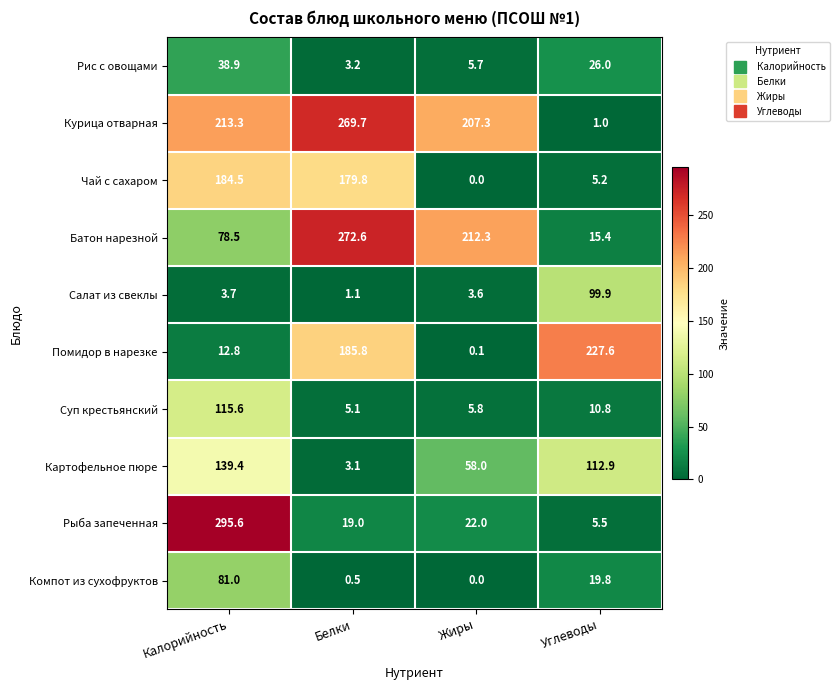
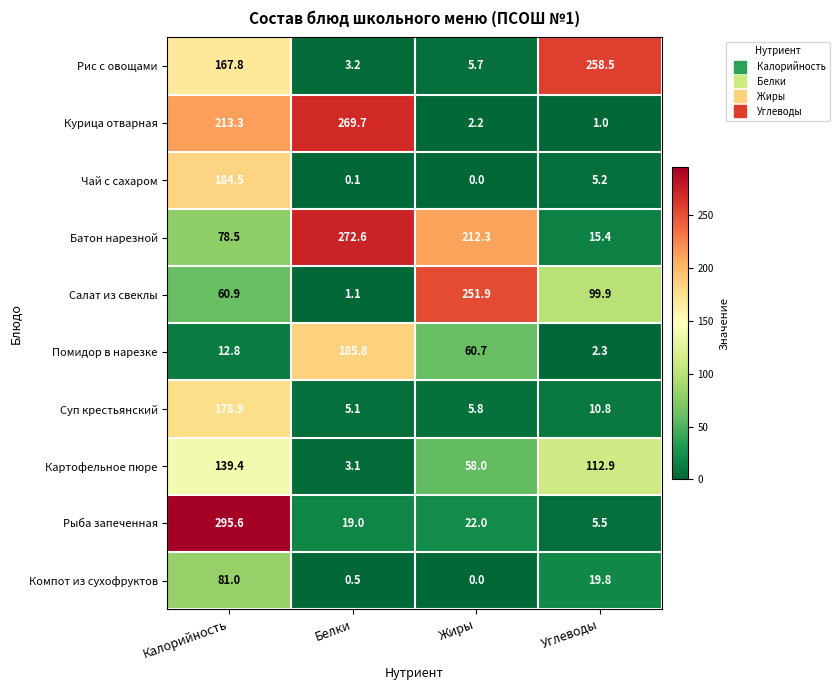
  {
    "Рис с овощами": {
-     "Калорийность": 38.9,
+     "Калорийность": 167.8,
      "Белки": 3.2,
      "Жиры": 5.7,
-     "Углеводы": 26.0
+     "Углеводы": 258.5
    },
    "Курица отварная": {
      "Калорийность": 213.3,
      "Белки": 269.7,
-     "Жиры": 207.3,
+     "Жиры": 2.2,
      "Углеводы": 1.0
    },
    "Чай с сахаром": {
      "Калорийность": 184.5,
-     "Белки": 179.8,
+     "Белки": 0.1,
      "Жиры": 0.0,
      "Углеводы": 5.2
    },
    "Батон нарезной": {
      "Калорийность": 78.5,
      "Белки": 272.6,
      "Жиры": 212.3,
      "Углеводы": 15.4
    },
    "Салат из свеклы": {
-     "Калорийность": 3.7,
+     "Калорийность": 60.9,
      "Белки": 1.1,
-     "Жиры": 3.6,
+     "Жиры": 251.9,
      "Углеводы": 99.9
    },
    "Помидор в нарезке": {
      "Калорийность": 12.8,
      "Белки": 185.8,
-     "Жиры": 0.1,
-     "Углеводы": 227.6
+     "Жиры": 60.7,
+     "Углеводы": 2.3
    },
    "Суп крестьянский": {
-     "Калорийность": 115.6,
+     "Калорийность": 178.9,
      "Белки": 5.1,
      "Жиры": 5.8,
      "Углеводы": 10.8
    },
    "Картофельное пюре": {
      "Калорийность": 139.4,
      "Белки": 3.1,
      "Жиры": 58.0,
      "Углеводы": 112.9
    },
    "Рыба запеченная": {
      "Калорийность": 295.6,
      "Белки": 19.0,
      "Жиры": 22.0,
      "Углеводы": 5.5
    },
    "Компот из сухофруктов": {
      "Калорийность": 81.0,
      "Белки": 0.5,
      "Жиры": 0.0,
      "Углеводы": 19.8
    }
  }
